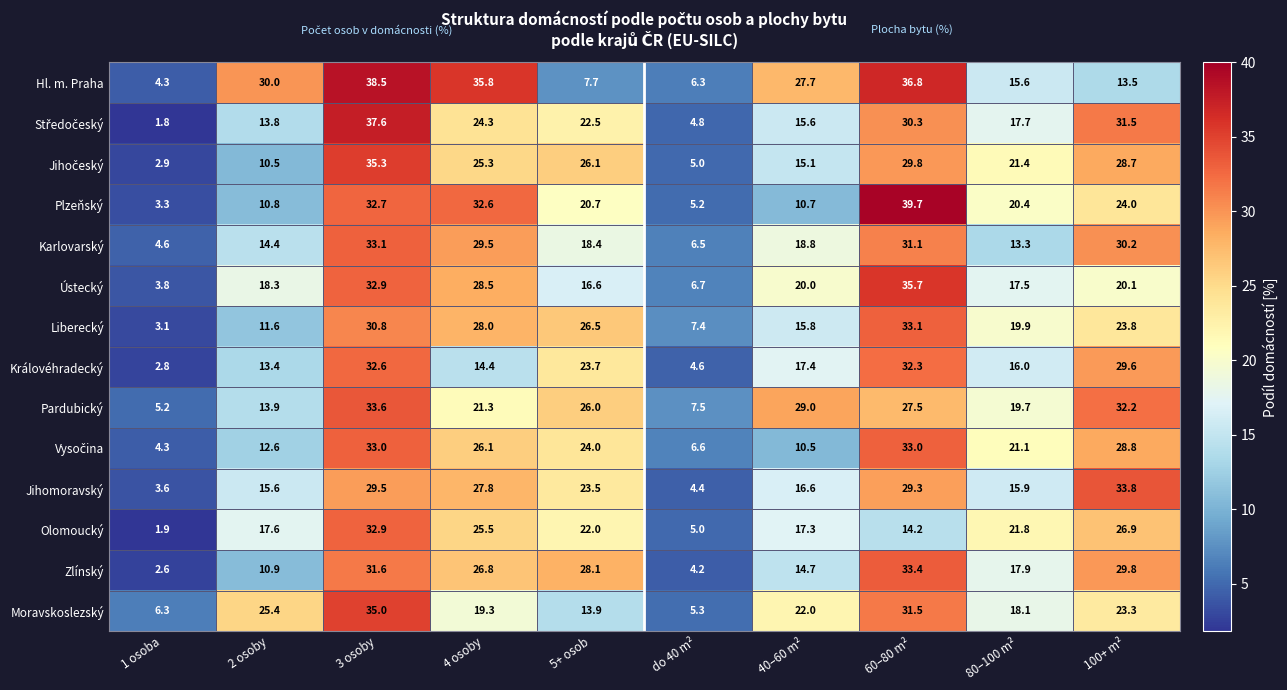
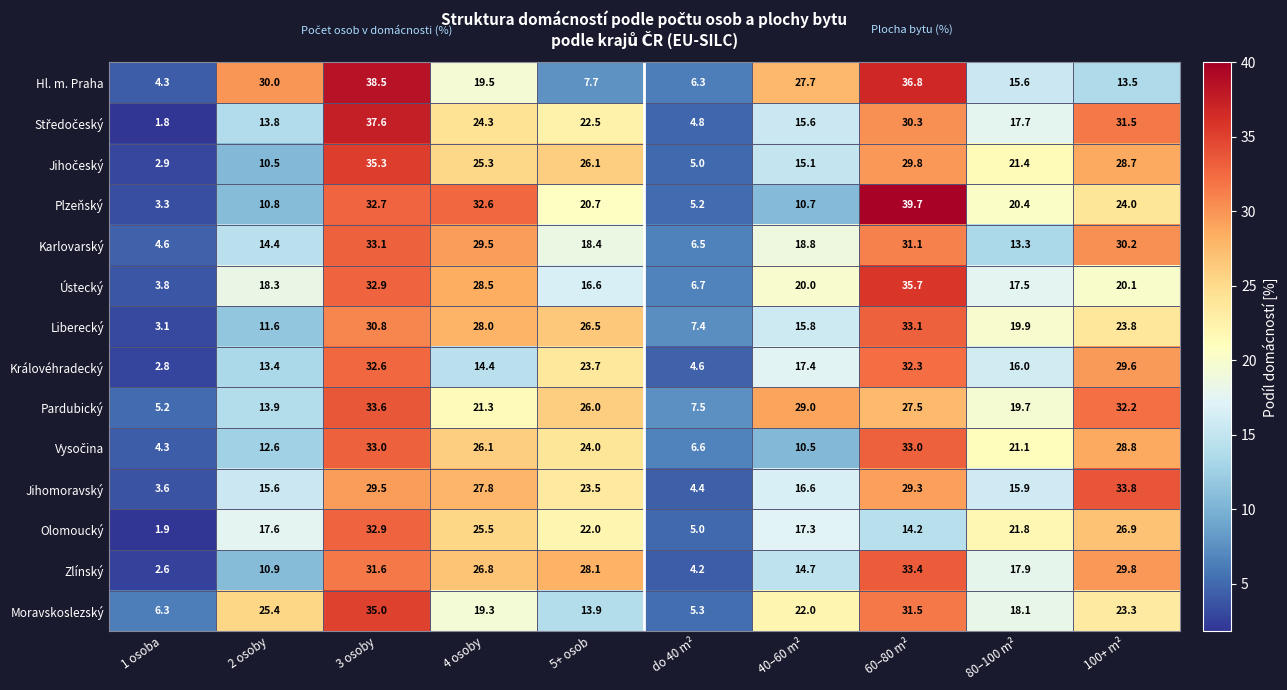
  {
    "Hl. m. Praha": {
      "1 osoba": 4.3,
      "2 osoby": 30.0,
      "3 osoby": 38.5,
-     "4 osoby": 35.8,
+     "4 osoby": 19.5,
      "5+ osob": 7.7,
      "do 40 m²": 6.3,
      "40–60 m²": 27.7,
      "60–80 m²": 36.8,
      "80–100 m²": 15.6,
      "100+ m²": 13.5
    },
    "Středočeský": {
      "1 osoba": 1.8,
      "2 osoby": 13.8,
      "3 osoby": 37.6,
      "4 osoby": 24.3,
      "5+ osob": 22.5,
      "do 40 m²": 4.8,
      "40–60 m²": 15.6,
      "60–80 m²": 30.3,
      "80–100 m²": 17.7,
      "100+ m²": 31.5
    },
    "Jihočeský": {
      "1 osoba": 2.9,
      "2 osoby": 10.5,
      "3 osoby": 35.3,
      "4 osoby": 25.3,
      "5+ osob": 26.1,
      "do 40 m²": 5.0,
      "40–60 m²": 15.1,
      "60–80 m²": 29.8,
      "80–100 m²": 21.4,
      "100+ m²": 28.7
    },
    "Plzeňský": {
      "1 osoba": 3.3,
      "2 osoby": 10.8,
      "3 osoby": 32.7,
      "4 osoby": 32.6,
      "5+ osob": 20.7,
      "do 40 m²": 5.2,
      "40–60 m²": 10.7,
      "60–80 m²": 39.7,
      "80–100 m²": 20.4,
      "100+ m²": 24.0
    },
    "Karlovarský": {
      "1 osoba": 4.6,
      "2 osoby": 14.4,
      "3 osoby": 33.1,
      "4 osoby": 29.5,
      "5+ osob": 18.4,
      "do 40 m²": 6.5,
      "40–60 m²": 18.8,
      "60–80 m²": 31.1,
      "80–100 m²": 13.3,
      "100+ m²": 30.2
    },
    "Ústecký": {
      "1 osoba": 3.8,
      "2 osoby": 18.3,
      "3 osoby": 32.9,
      "4 osoby": 28.5,
      "5+ osob": 16.6,
      "do 40 m²": 6.7,
      "40–60 m²": 20.0,
      "60–80 m²": 35.7,
      "80–100 m²": 17.5,
      "100+ m²": 20.1
    },
    "Liberecký": {
      "1 osoba": 3.1,
      "2 osoby": 11.6,
      "3 osoby": 30.8,
      "4 osoby": 28.0,
      "5+ osob": 26.5,
      "do 40 m²": 7.4,
      "40–60 m²": 15.8,
      "60–80 m²": 33.1,
      "80–100 m²": 19.9,
      "100+ m²": 23.8
    },
    "Královéhradecký": {
      "1 osoba": 2.8,
      "2 osoby": 13.4,
      "3 osoby": 32.6,
      "4 osoby": 14.4,
      "5+ osob": 23.7,
      "do 40 m²": 4.6,
      "40–60 m²": 17.4,
      "60–80 m²": 32.3,
      "80–100 m²": 16.0,
      "100+ m²": 29.6
    },
    "Pardubický": {
      "1 osoba": 5.2,
      "2 osoby": 13.9,
      "3 osoby": 33.6,
      "4 osoby": 21.3,
      "5+ osob": 26.0,
      "do 40 m²": 7.5,
      "40–60 m²": 29.0,
      "60–80 m²": 27.5,
      "80–100 m²": 19.7,
      "100+ m²": 32.2
    },
    "Vysočina": {
      "1 osoba": 4.3,
      "2 osoby": 12.6,
      "3 osoby": 33.0,
      "4 osoby": 26.1,
      "5+ osob": 24.0,
      "do 40 m²": 6.6,
      "40–60 m²": 10.5,
      "60–80 m²": 33.0,
      "80–100 m²": 21.1,
      "100+ m²": 28.8
    },
    "Jihomoravský": {
      "1 osoba": 3.6,
      "2 osoby": 15.6,
      "3 osoby": 29.5,
      "4 osoby": 27.8,
      "5+ osob": 23.5,
      "do 40 m²": 4.4,
      "40–60 m²": 16.6,
      "60–80 m²": 29.3,
      "80–100 m²": 15.9,
      "100+ m²": 33.8
    },
    "Olomoucký": {
      "1 osoba": 1.9,
      "2 osoby": 17.6,
      "3 osoby": 32.9,
      "4 osoby": 25.5,
      "5+ osob": 22.0,
      "do 40 m²": 5.0,
      "40–60 m²": 17.3,
      "60–80 m²": 14.2,
      "80–100 m²": 21.8,
      "100+ m²": 26.9
    },
    "Zlínský": {
      "1 osoba": 2.6,
      "2 osoby": 10.9,
      "3 osoby": 31.6,
      "4 osoby": 26.8,
      "5+ osob": 28.1,
      "do 40 m²": 4.2,
      "40–60 m²": 14.7,
      "60–80 m²": 33.4,
      "80–100 m²": 17.9,
      "100+ m²": 29.8
    },
    "Moravskoslezský": {
      "1 osoba": 6.3,
      "2 osoby": 25.4,
      "3 osoby": 35.0,
      "4 osoby": 19.3,
      "5+ osob": 13.9,
      "do 40 m²": 5.3,
      "40–60 m²": 22.0,
      "60–80 m²": 31.5,
      "80–100 m²": 18.1,
      "100+ m²": 23.3
    }
  }
